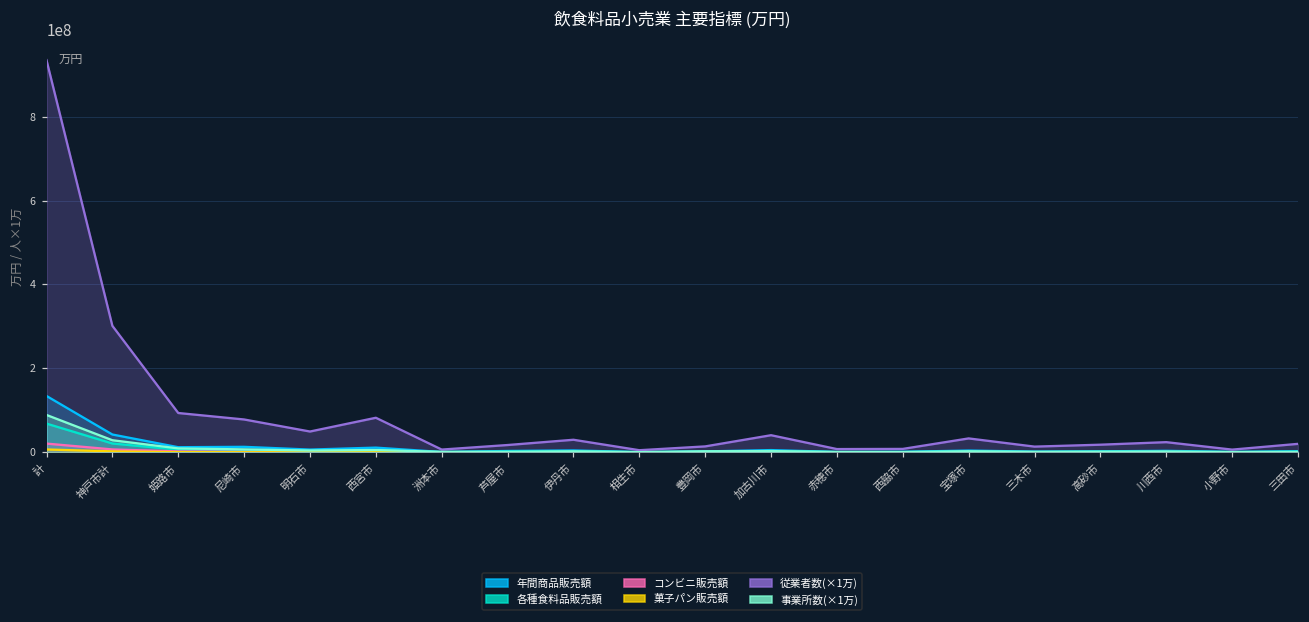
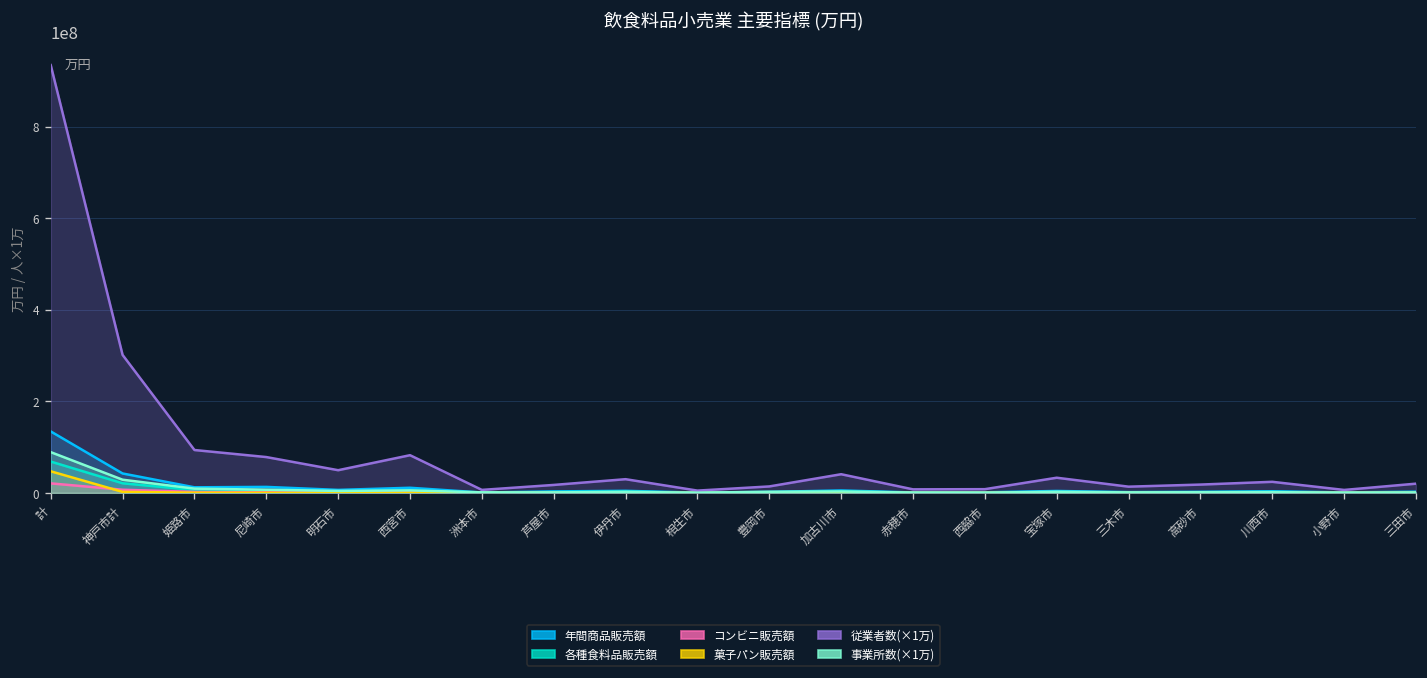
  {
    "菓子パン販売額": {
-     "計": 10000000
+     "計": 50000000
    }
  }
